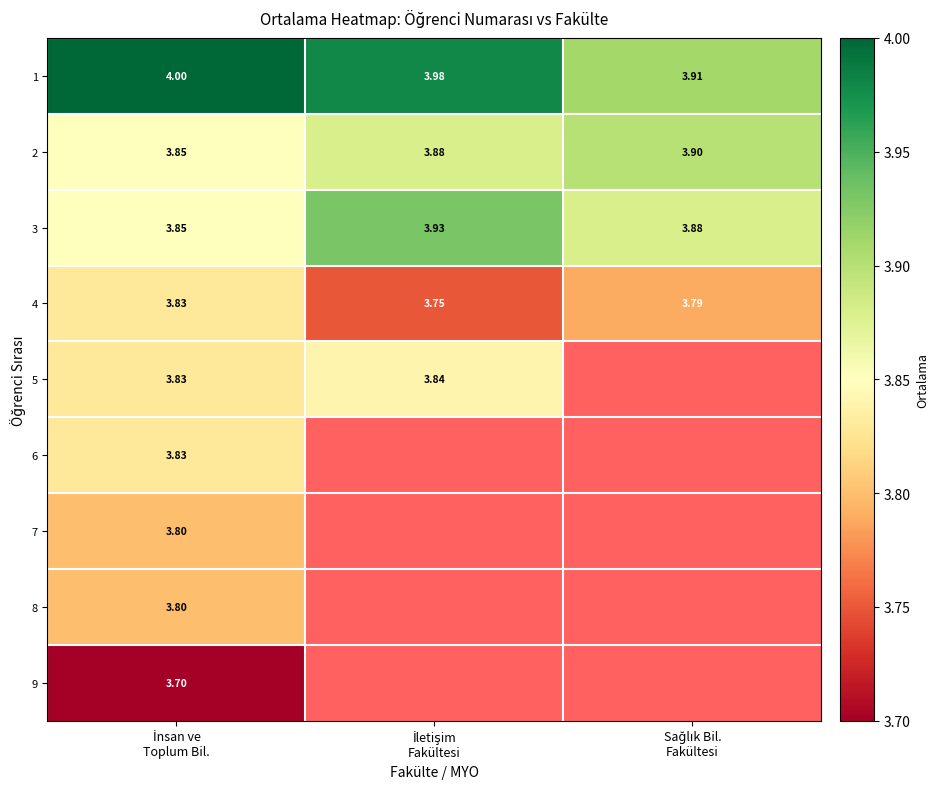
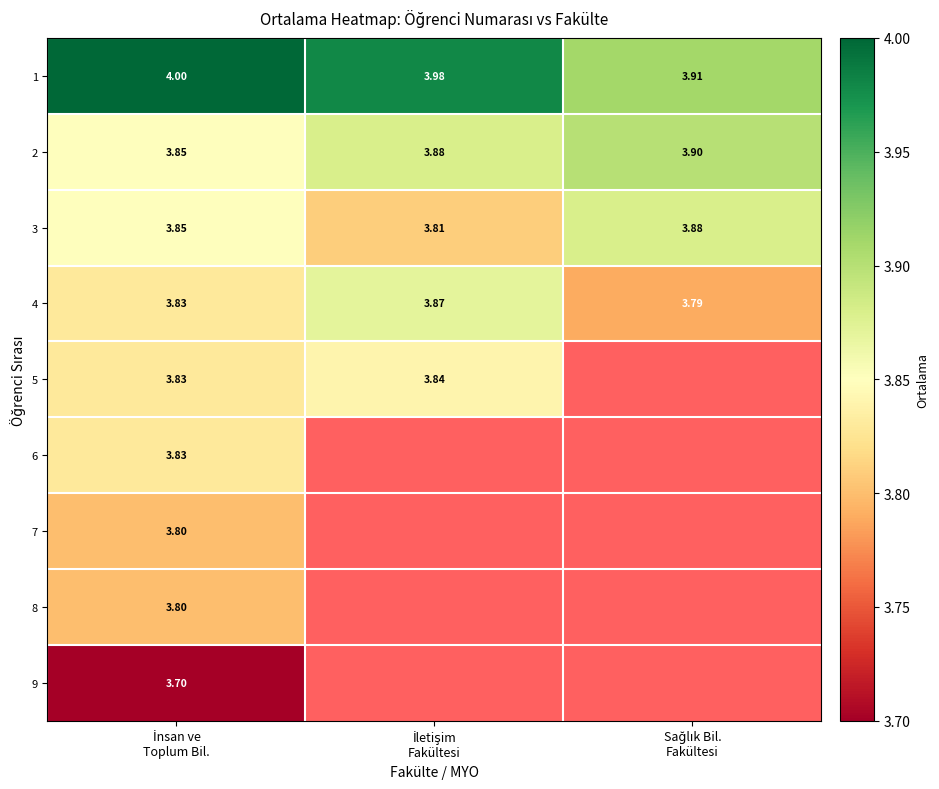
  {
    "1": {
      "İnsan ve Toplum Bil.": 4.00,
      "İletişim Fakültesi": 3.98,
      "Sağlık Bil. Fakültesi": 3.91
    },
    "2": {
      "İnsan ve Toplum Bil.": 3.85,
      "İletişim Fakültesi": 3.88,
      "Sağlık Bil. Fakültesi": 3.90
    },
    "3": {
      "İnsan ve Toplum Bil.": 3.85,
-     "İletişim Fakültesi": 3.93,
+     "İletişim Fakültesi": 3.81,
      "Sağlık Bil. Fakültesi": 3.88
    },
    "4": {
      "İnsan ve Toplum Bil.": 3.83,
-     "İletişim Fakültesi": 3.75,
+     "İletişim Fakültesi": 3.87,
      "Sağlık Bil. Fakültesi": 3.79
    },
    "5": {
      "İnsan ve Toplum Bil.": 3.83,
      "İletişim Fakültesi": 3.84
    },
    "6": {
      "İnsan ve Toplum Bil.": 3.83
    },
    "7": {
      "İnsan ve Toplum Bil.": 3.80
    },
    "8": {
      "İnsan ve Toplum Bil.": 3.80
    },
    "9": {
      "İnsan ve Toplum Bil.": 3.70
    }
  }
